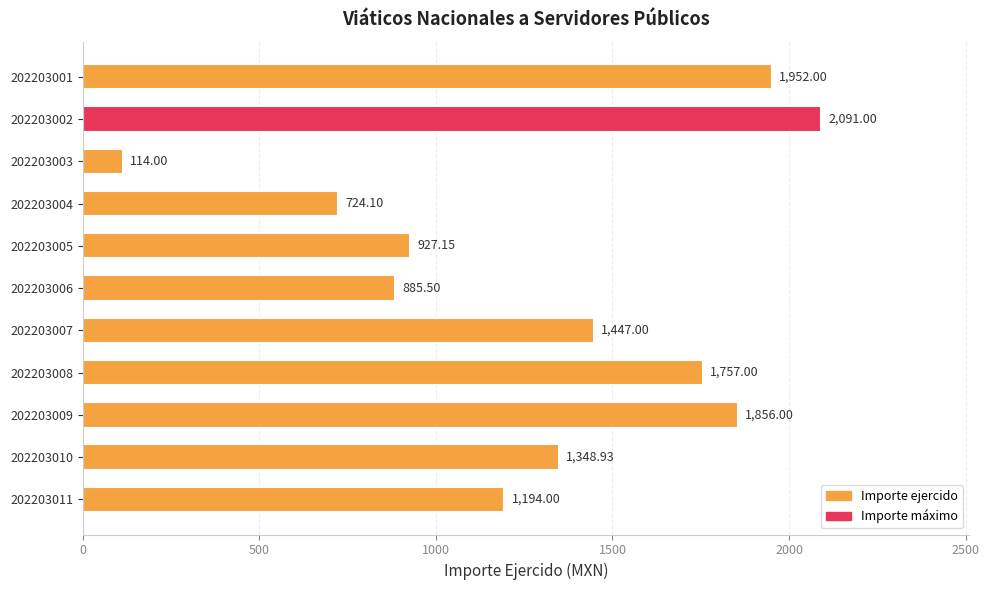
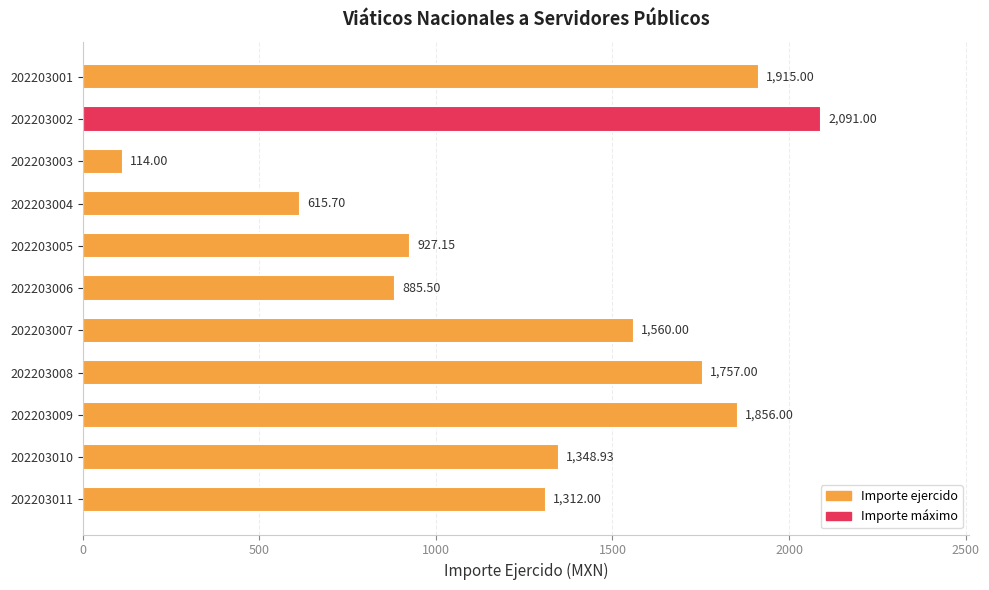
  {
-   "202203001": "1,952.00",
+   "202203001": "1,915.00",
    "202203002": "2,091.00",
    "202203003": "114.00",
-   "202203004": "724.10",
+   "202203004": "615.70",
    "202203005": "927.15",
    "202203006": "885.50",
-   "202203007": "1,447.00",
+   "202203007": "1,560.00",
    "202203008": "1,757.00",
    "202203009": "1,856.00",
    "202203010": "1,348.93",
-   "202203011": "1,194.00"
+   "202203011": "1,312.00"
  }
